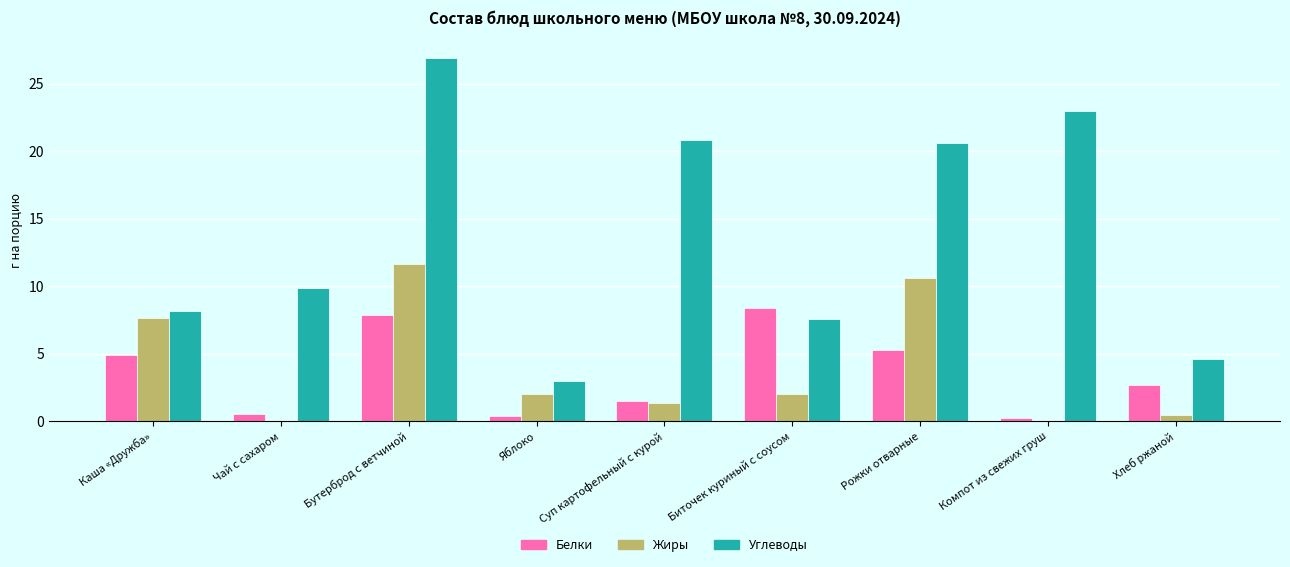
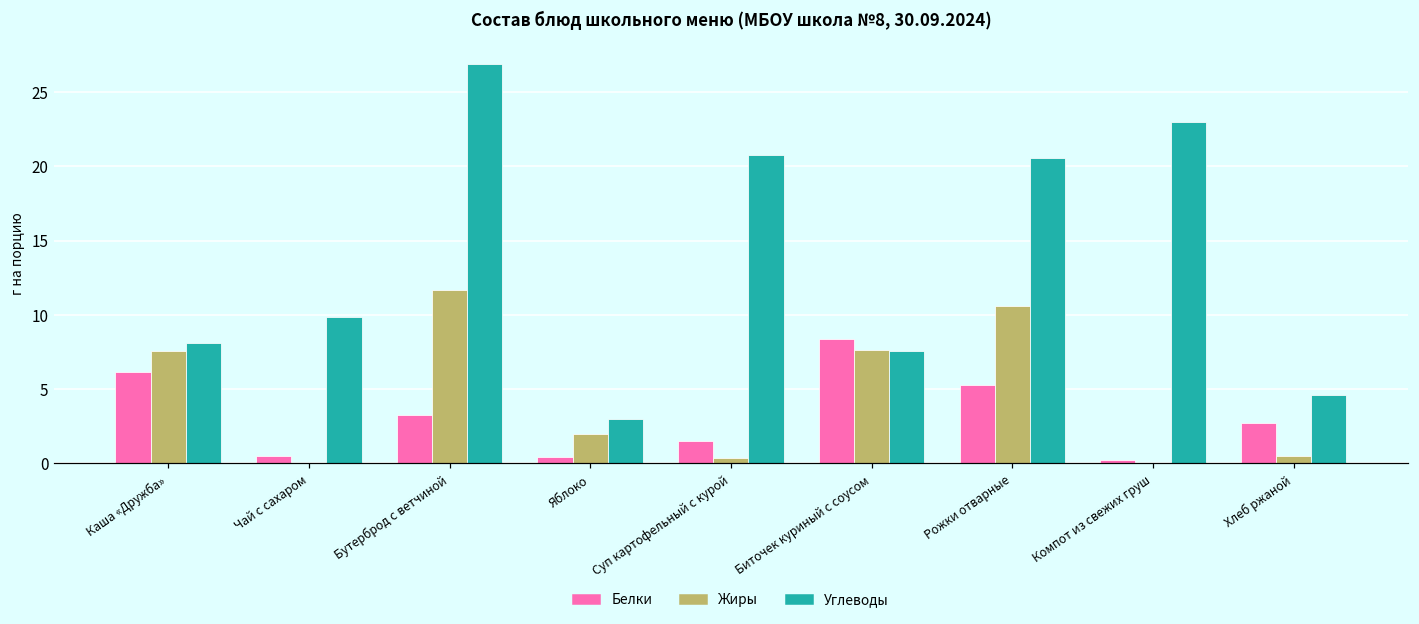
  {
    "Белки": {
-     "Каша «Дружба»": 4.9,
+     "Каша «Дружба»": 6.2,
      "Чай с сахаром": 0.5,
-     "Бутерброд с ветчиной": 7.9,
+     "Бутерброд с ветчиной": 3.3,
      "Яблоко": 0.4,
      "Суп картофельный с курой": 1.5,
      "Биточек куриный с соусом": 8.4,
      "Рожки отварные": 5.3,
      "Компот из свежих груш": 0.2,
      "Хлеб ржаной": 2.7
    },
    "Жиры": {
      "Каша «Дружба»": 7.6,
      "Чай с сахаром": 0.0,
      "Бутерброд с ветчиной": 11.7,
      "Яблоко": 2.0,
-     "Суп картофельный с курой": 1.3,
-     "Биточек куриный с соусом": 2.0,
+     "Суп картофельный с курой": 0.4,
+     "Биточек куриный с соусом": 7.7,
      "Рожки отварные": 10.6,
      "Компот из свежих груш": 0.0,
      "Хлеб ржаной": 0.5
    },
    "Углеводы": {
      "Каша «Дружба»": 8.1,
      "Чай с сахаром": 9.9,
      "Бутерброд с ветчиной": 26.9,
      "Яблоко": 3.0,
      "Суп картофельный с курой": 20.8,
      "Биточек куриный с соусом": 7.6,
      "Рожки отварные": 20.6,
      "Компот из свежих груш": 23.0,
      "Хлеб ржаной": 4.6
    }
  }
